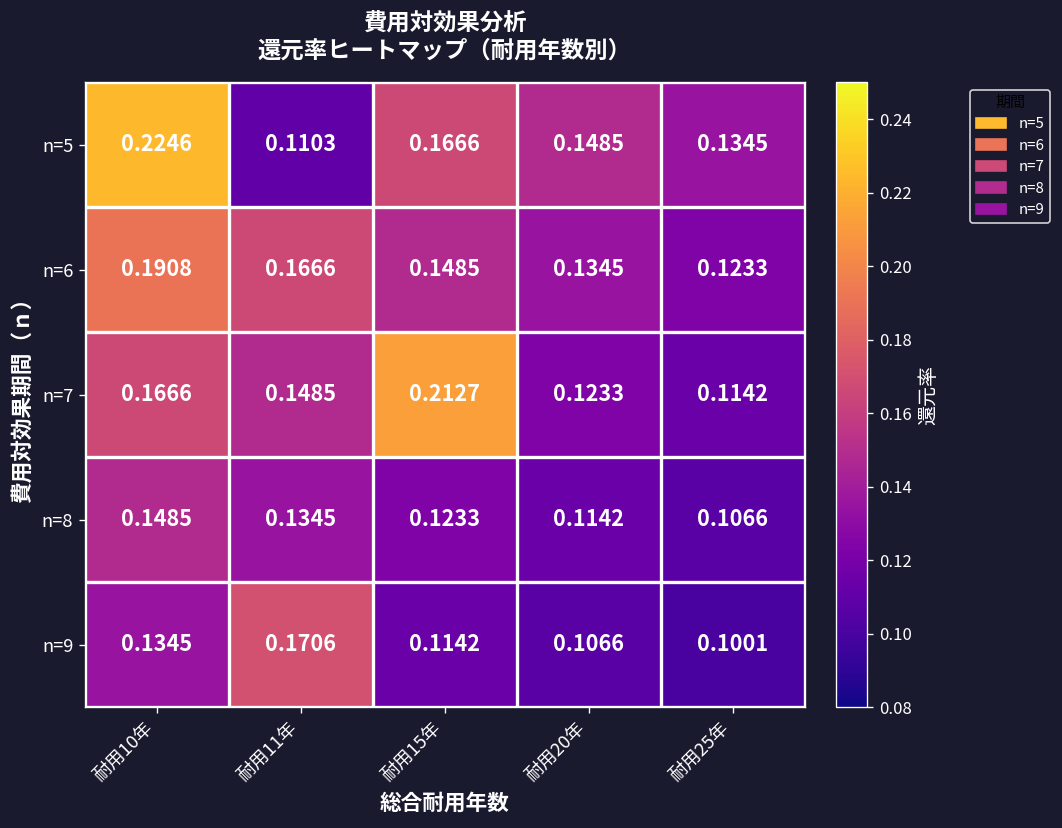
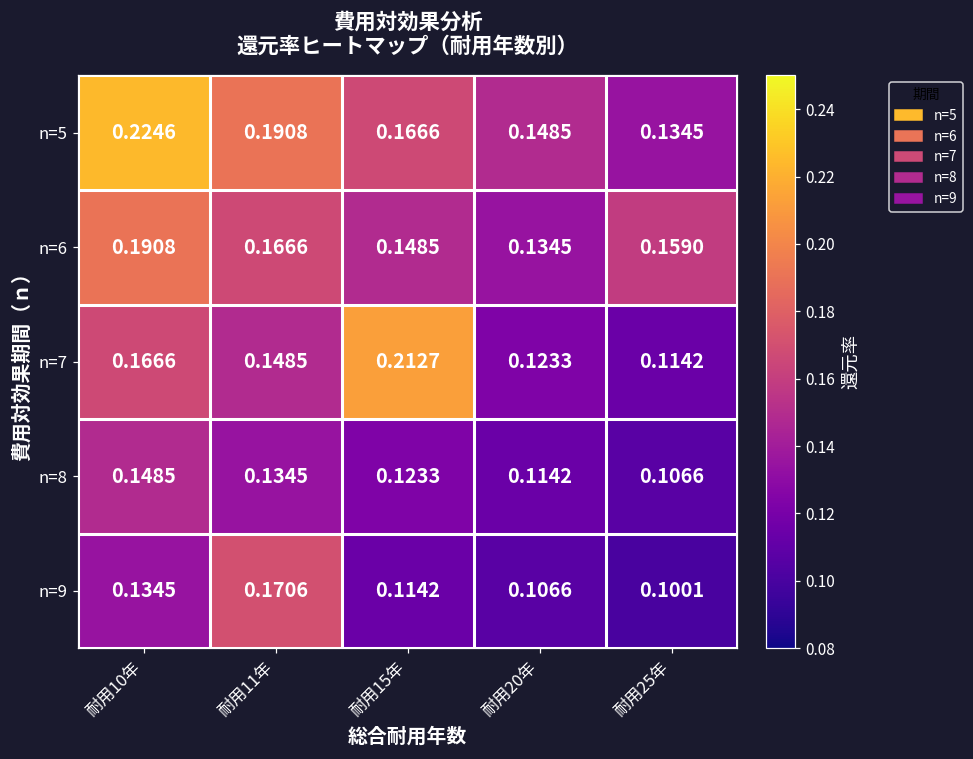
  {
    "n=5": {
      "耐用10年": 0.2246,
-     "耐用11年": 0.1103,
+     "耐用11年": 0.1908,
      "耐用15年": 0.1666,
      "耐用20年": 0.1485,
      "耐用25年": 0.1345
    },
    "n=6": {
      "耐用10年": 0.1908,
      "耐用11年": 0.1666,
      "耐用15年": 0.1485,
      "耐用20年": 0.1345,
-     "耐用25年": 0.1233
+     "耐用25年": 0.1590
    },
    "n=7": {
      "耐用10年": 0.1666,
      "耐用11年": 0.1485,
      "耐用15年": 0.2127,
      "耐用20年": 0.1233,
      "耐用25年": 0.1142
    },
    "n=8": {
      "耐用10年": 0.1485,
      "耐用11年": 0.1345,
      "耐用15年": 0.1233,
      "耐用20年": 0.1142,
      "耐用25年": 0.1066
    },
    "n=9": {
      "耐用10年": 0.1345,
      "耐用11年": 0.1706,
      "耐用15年": 0.1142,
      "耐用20年": 0.1066,
      "耐用25年": 0.1001
    }
  }
